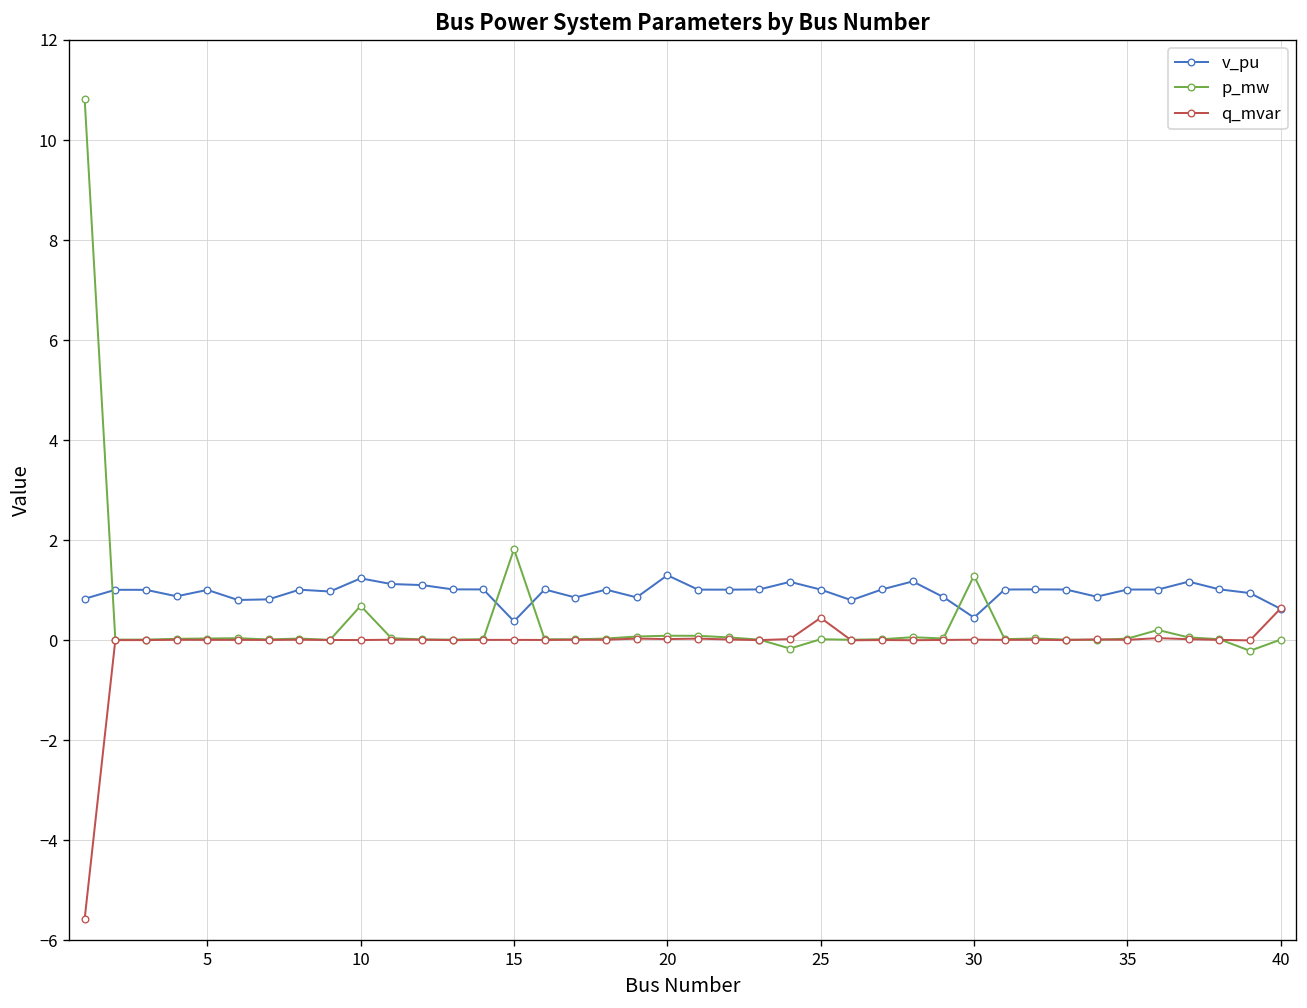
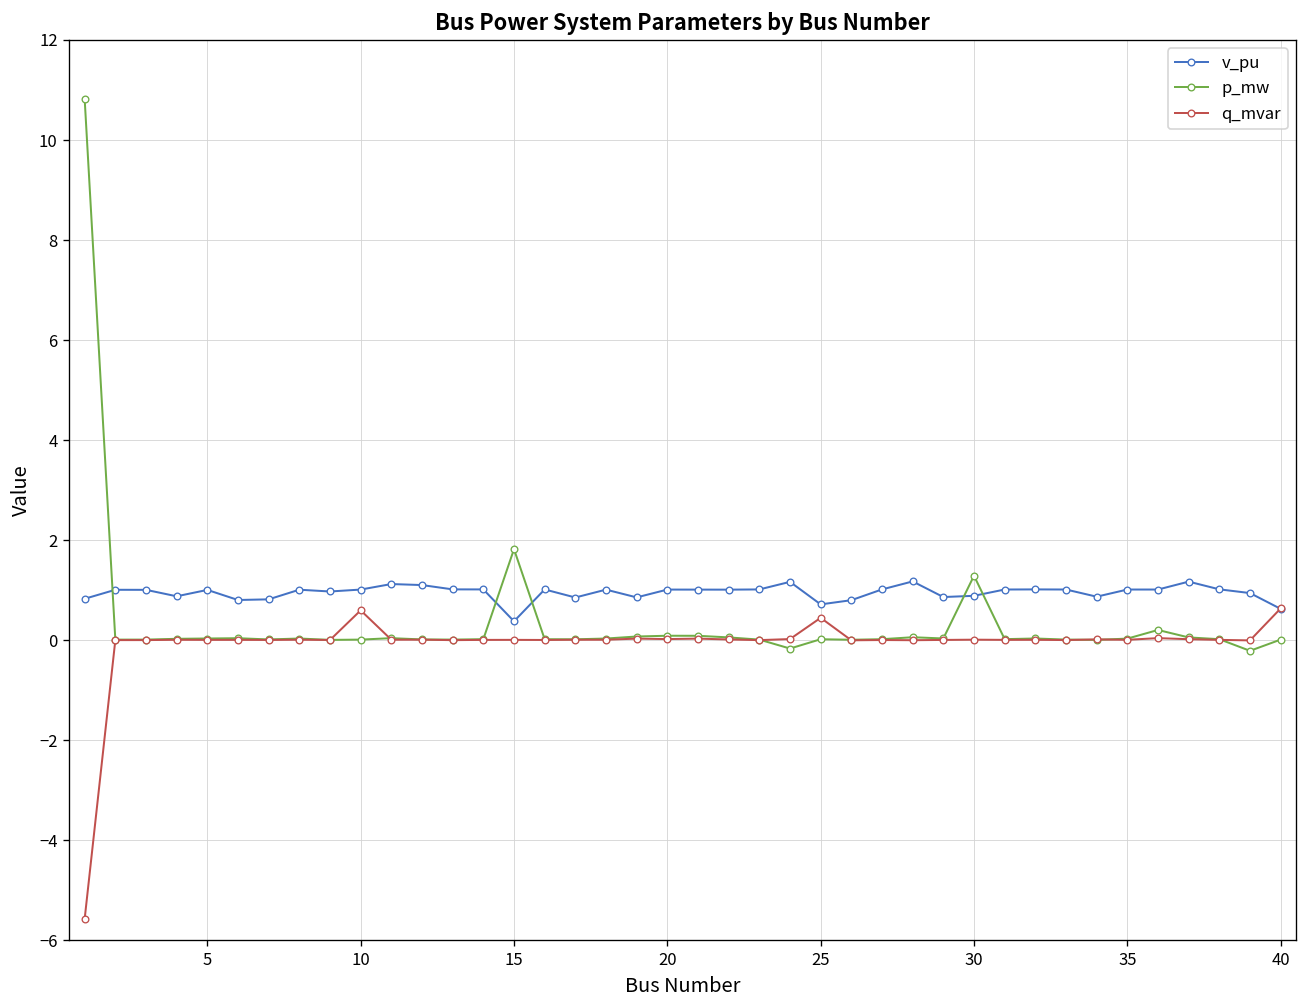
  {
    "v_pu": {
      "5": 1.0,
-     "10": 1.2,
+     "10": 1.0,
      "15": 0.4,
-     "20": 1.3,
-     "25": 1.0,
-     "30": 0.5,
+     "20": 1.0,
+     "25": 0.7,
+     "30": 0.9,
      "35": 1.0
    },
    "p_mw": {
-     "10": 0.7,
+     "10": 0.0,
      "15": 1.8,
      "20": 0.1,
      "25": 0.0,
      "30": 1.3,
      "40": 0.0
    },
    "q_mvar": {
-     "10": 0.0,
+     "10": 0.6,
      "15": 0.0,
      "20": 0.0,
      "25": 0.4,
      "30": 0.0
    }
  }
